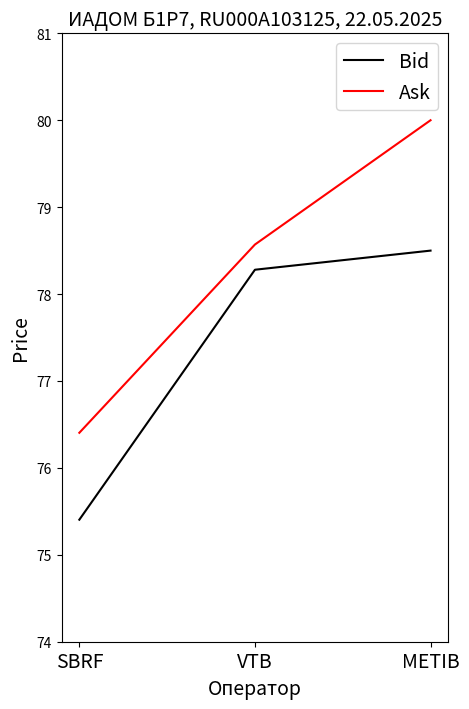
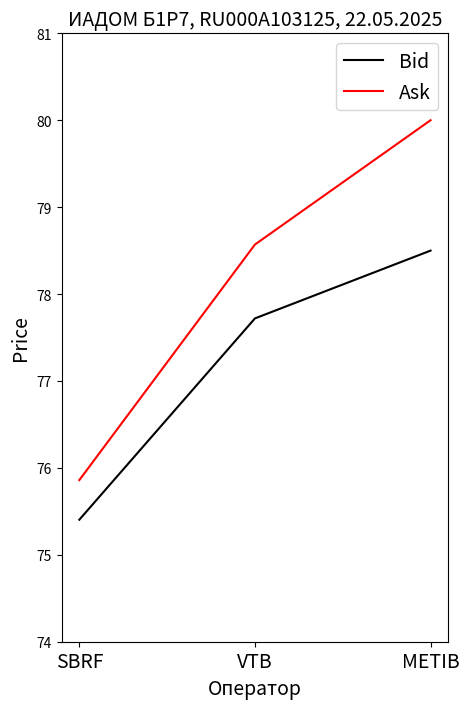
  {
    "Bid": {
      "SBRF": 75.4,
-     "VTB": 78.3,
+     "VTB": 77.7,
      "METIB": 78.5
    },
    "Ask": {
-     "SBRF": 76.4,
+     "SBRF": 75.9,
      "VTB": 78.6,
      "METIB": 80.0
    }
  }
